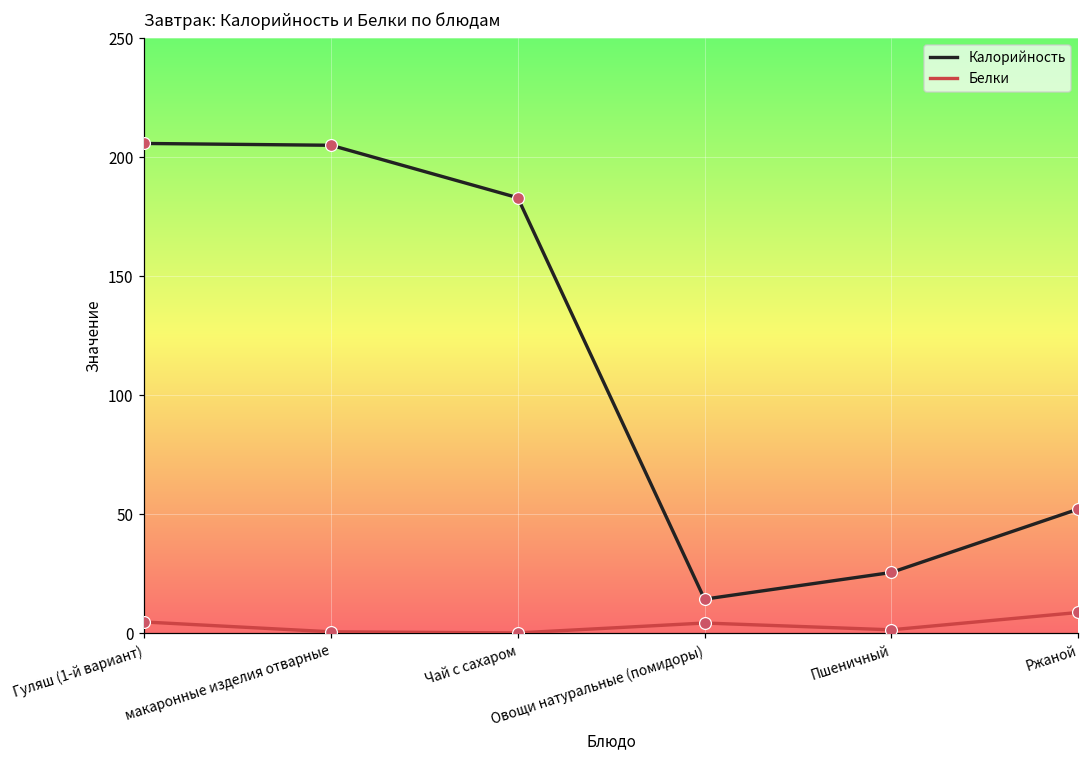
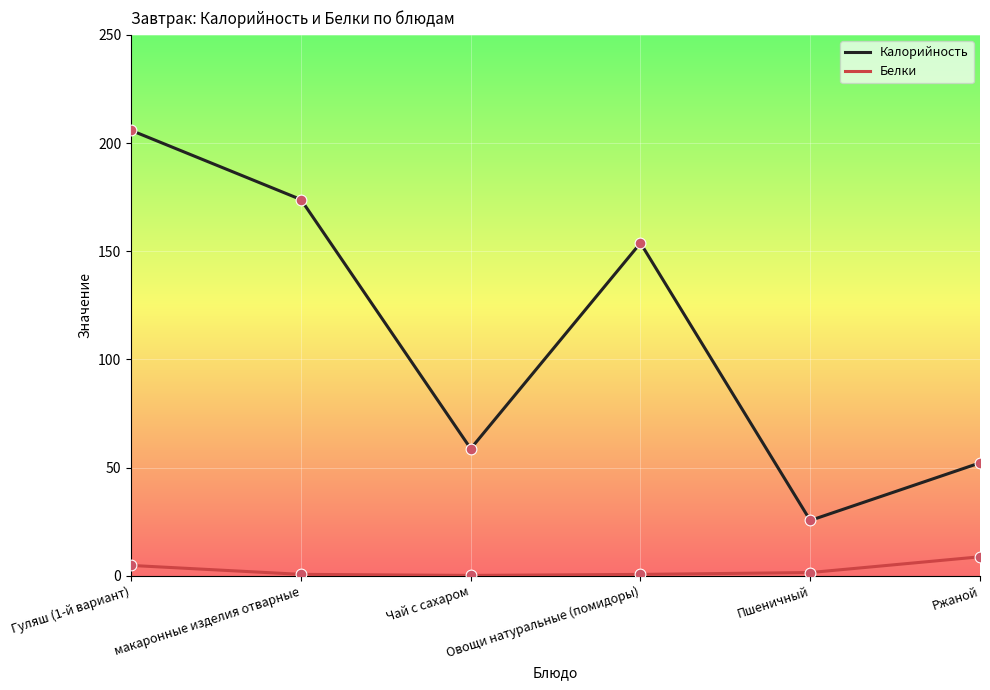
  {
    "Калорийность": {
      "Гуляш (1-й вариант)": 206,
-     "макаронные изделия отварные": 205,
-     "Чай с сахаром": 183,
-     "Овощи натуральные (помидоры)": 14,
+     "макаронные изделия отварные": 174,
+     "Чай с сахаром": 59,
+     "Овощи натуральные (помидоры)": 154,
      "Пшеничный": 26,
      "Ржаной": 52
    },
    "Белки": {
      "Гуляш (1-й вариант)": 5,
      "макаронные изделия отварные": 1,
      "Чай с сахаром": 0,
-     "Овощи натуральные (помидоры)": 4,
+     "Овощи натуральные (помидоры)": 1,
      "Пшеничный": 2,
      "Ржаной": 9
    }
  }
